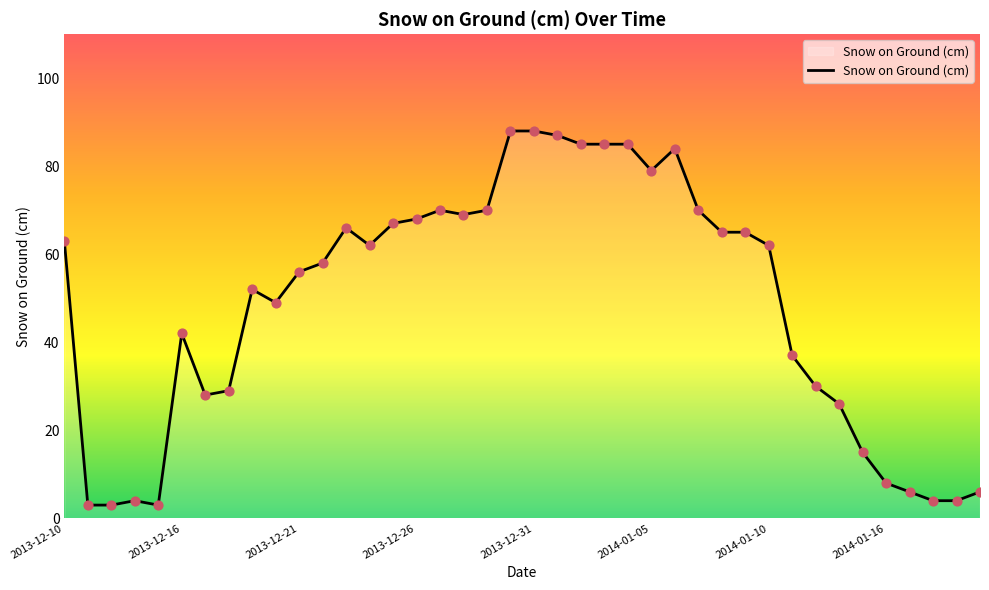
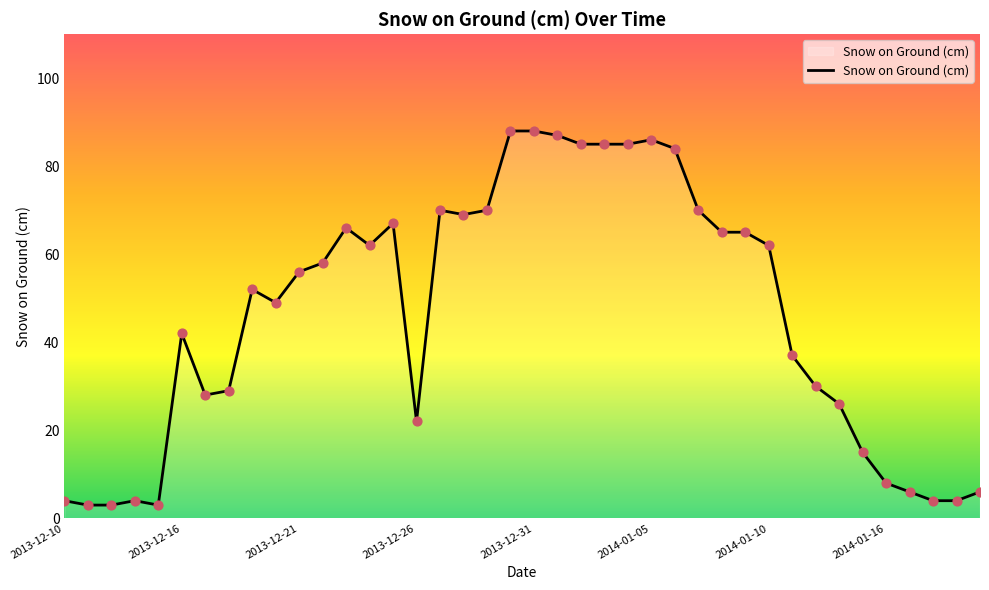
  {
-   "2013-12-10": 63,
+   "2013-12-10": 4,
    "2013-12-16": 42,
    "2013-12-21": 56,
-   "2013-12-26": 68,
+   "2013-12-26": 22,
    "2013-12-31": 88,
-   "2014-01-05": 79,
+   "2014-01-05": 86,
    "2014-01-10": 62,
    "2014-01-16": 8
  }
